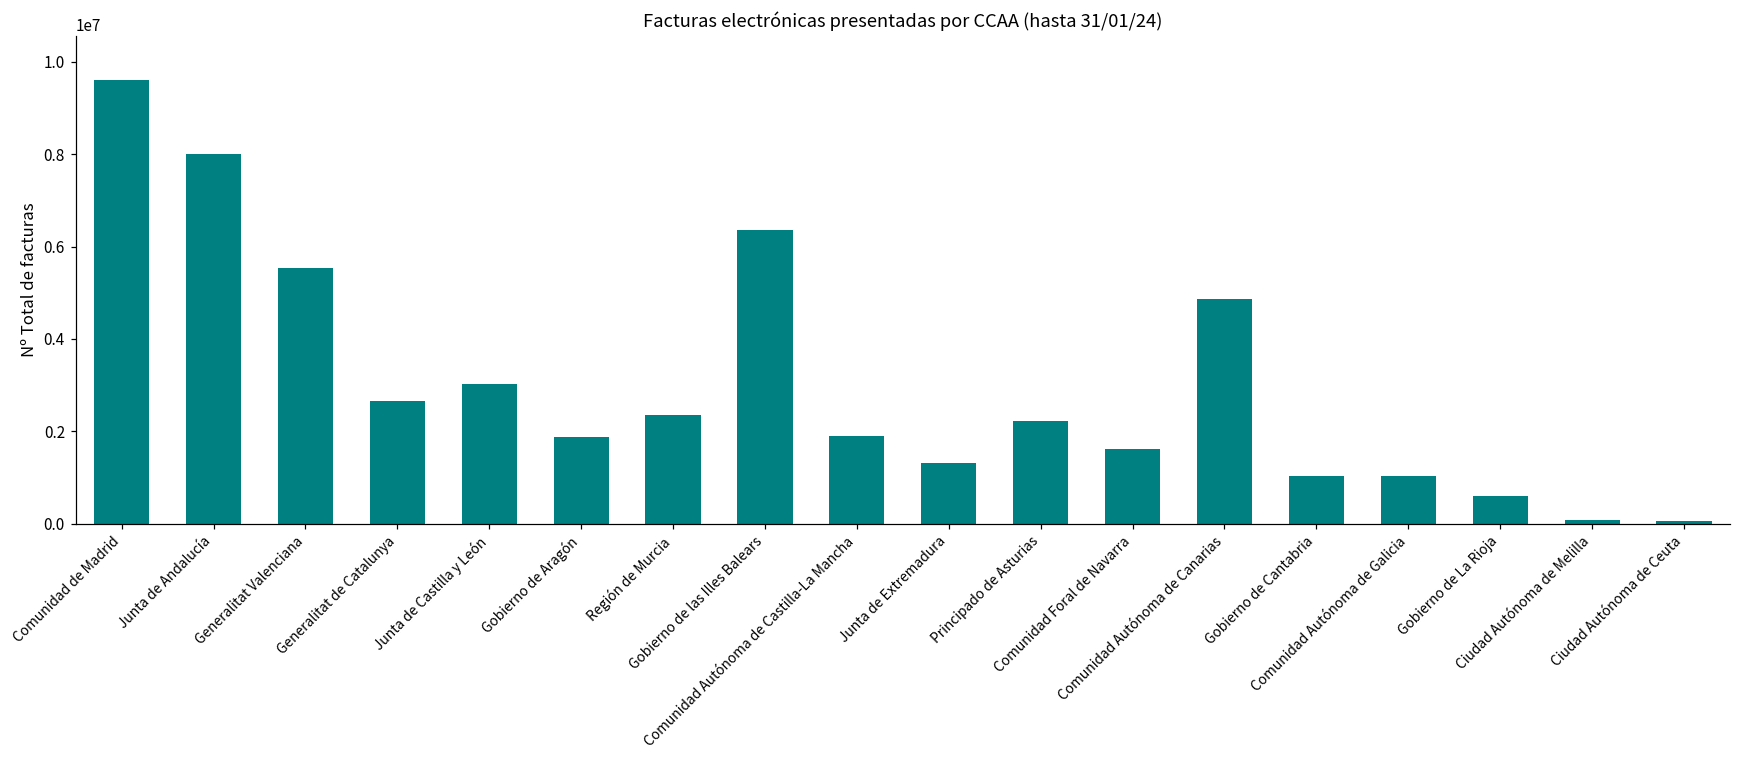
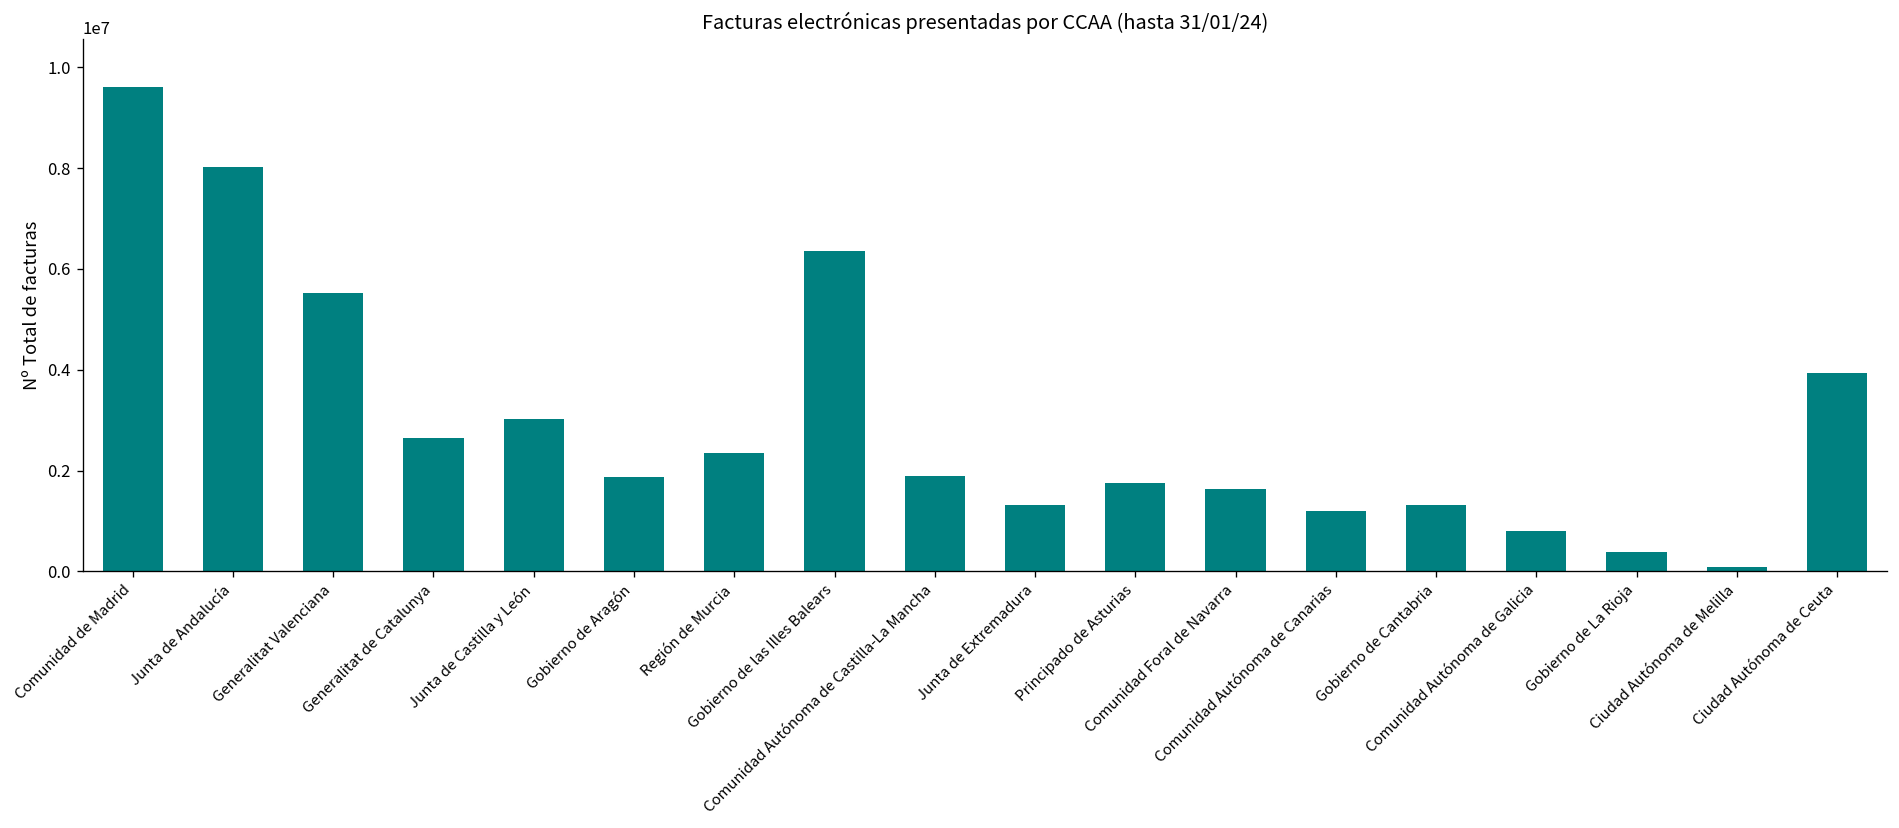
  {
    "Comunidad de Madrid": 9600000,
    "Junta de Andalucía": 8000000,
    "Generalitat Valenciana": 5500000,
    "Generalitat de Catalunya": 2700000,
    "Junta de Castilla y León": 3000000,
    "Gobierno de Aragón": 1900000,
    "Región de Murcia": 2300000,
    "Gobierno de las Illes Balears": 6400000,
    "Comunidad Autónoma de Castilla-La Mancha": 1900000,
    "Junta de Extremadura": 1300000,
-   "Principado de Asturias": 2200000,
+   "Principado de Asturias": 1800000,
    "Comunidad Foral de Navarra": 1600000,
-   "Comunidad Autónoma de Canarias": 4900000,
-   "Gobierno de Cantabria": 1000000,
-   "Comunidad Autónoma de Galicia": 1000000,
-   "Gobierno de La Rioja": 600000,
+   "Comunidad Autónoma de Canarias": 1200000,
+   "Gobierno de Cantabria": 1300000,
+   "Comunidad Autónoma de Galicia": 800000,
+   "Gobierno de La Rioja": 400000,
    "Ciudad Autónoma de Melilla": 100000,
-   "Ciudad Autónoma de Ceuta": 100000
+   "Ciudad Autónoma de Ceuta": 3900000
  }
